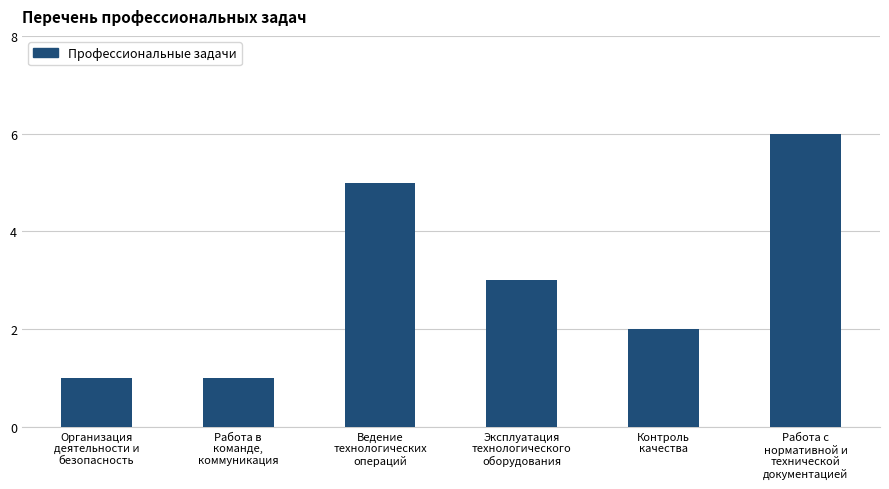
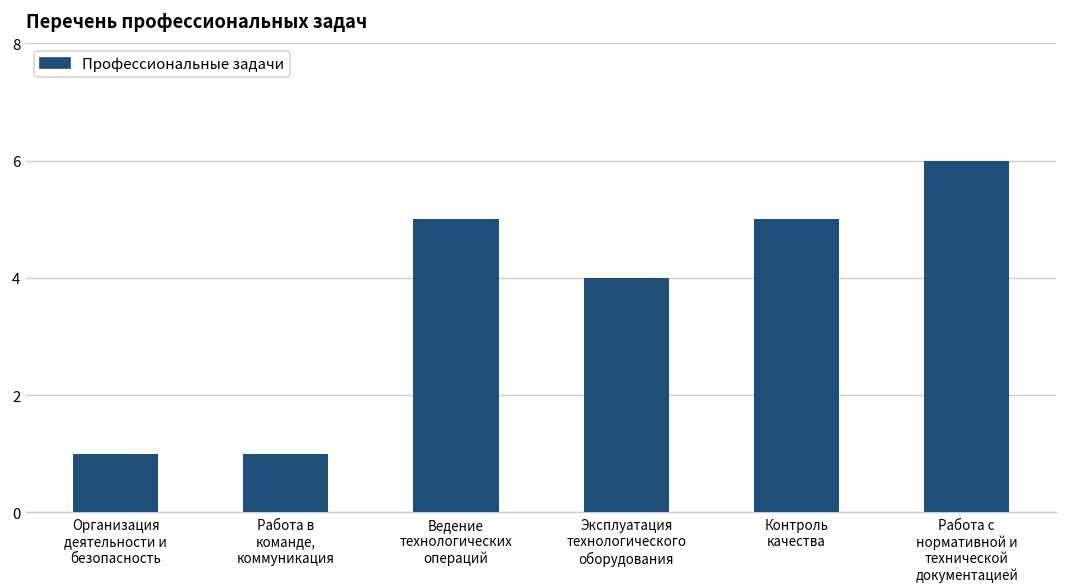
  {
    "Организация деятельности и безопасность": 1,
    "Работа в команде, коммуникация": 1,
    "Ведение технологических операций": 5,
-   "Эксплуатация технологического оборудования": 3,
-   "Контроль качества": 2,
+   "Эксплуатация технологического оборудования": 4,
+   "Контроль качества": 5,
    "Работа с нормативной и технической документацией": 6
  }
